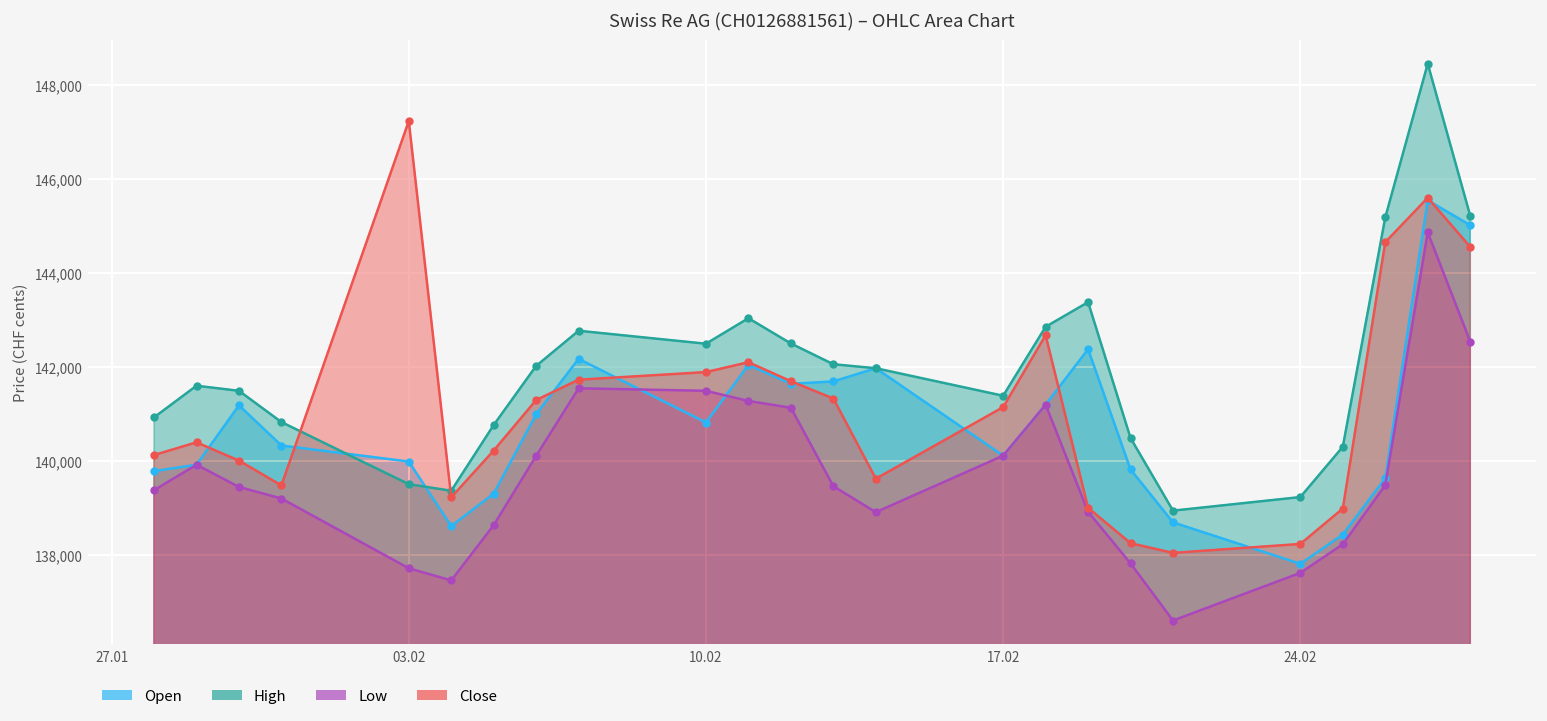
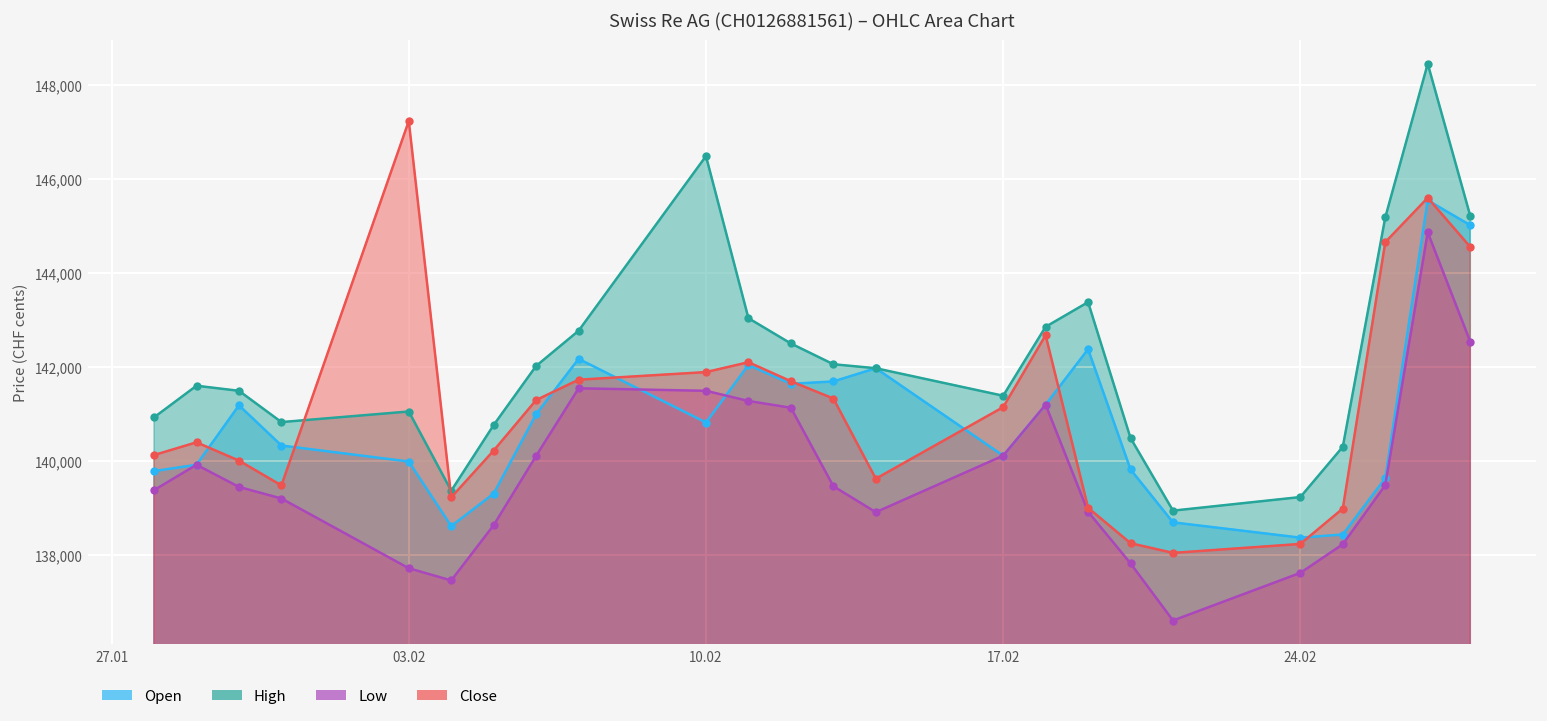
  {
    "Open": {
      "03.02": "140,000",
      "10.02": "140,800",
-     "24.02": "137,800"
+     "24.02": "138,400"
    },
    "High": {
-     "03.02": "139,500",
-     "10.02": "142,500",
+     "03.02": "141,100",
+     "10.02": "146,500",
      "17.02": "141,400",
      "24.02": "139,200"
    },
    "Low": {
      "03.02": "137,700",
      "10.02": "141,500",
      "24.02": "137,600"
    },
    "Close": {
      "03.02": "147,200",
      "10.02": "141,900",
      "17.02": "141,100",
      "24.02": "138,200"
    }
  }
